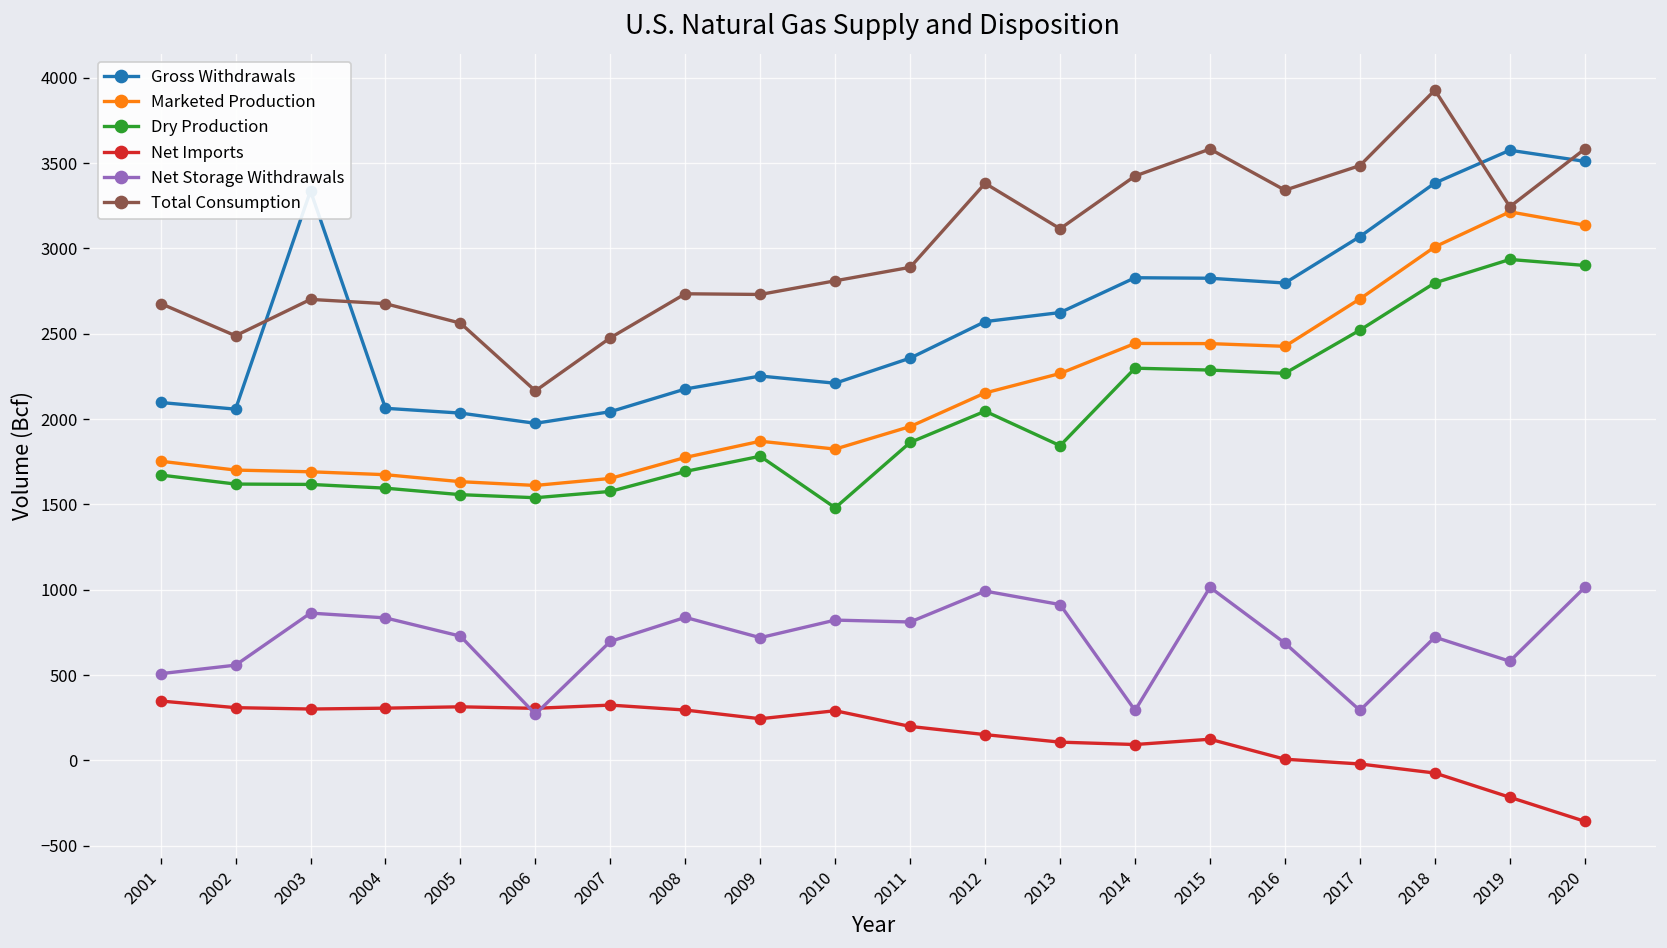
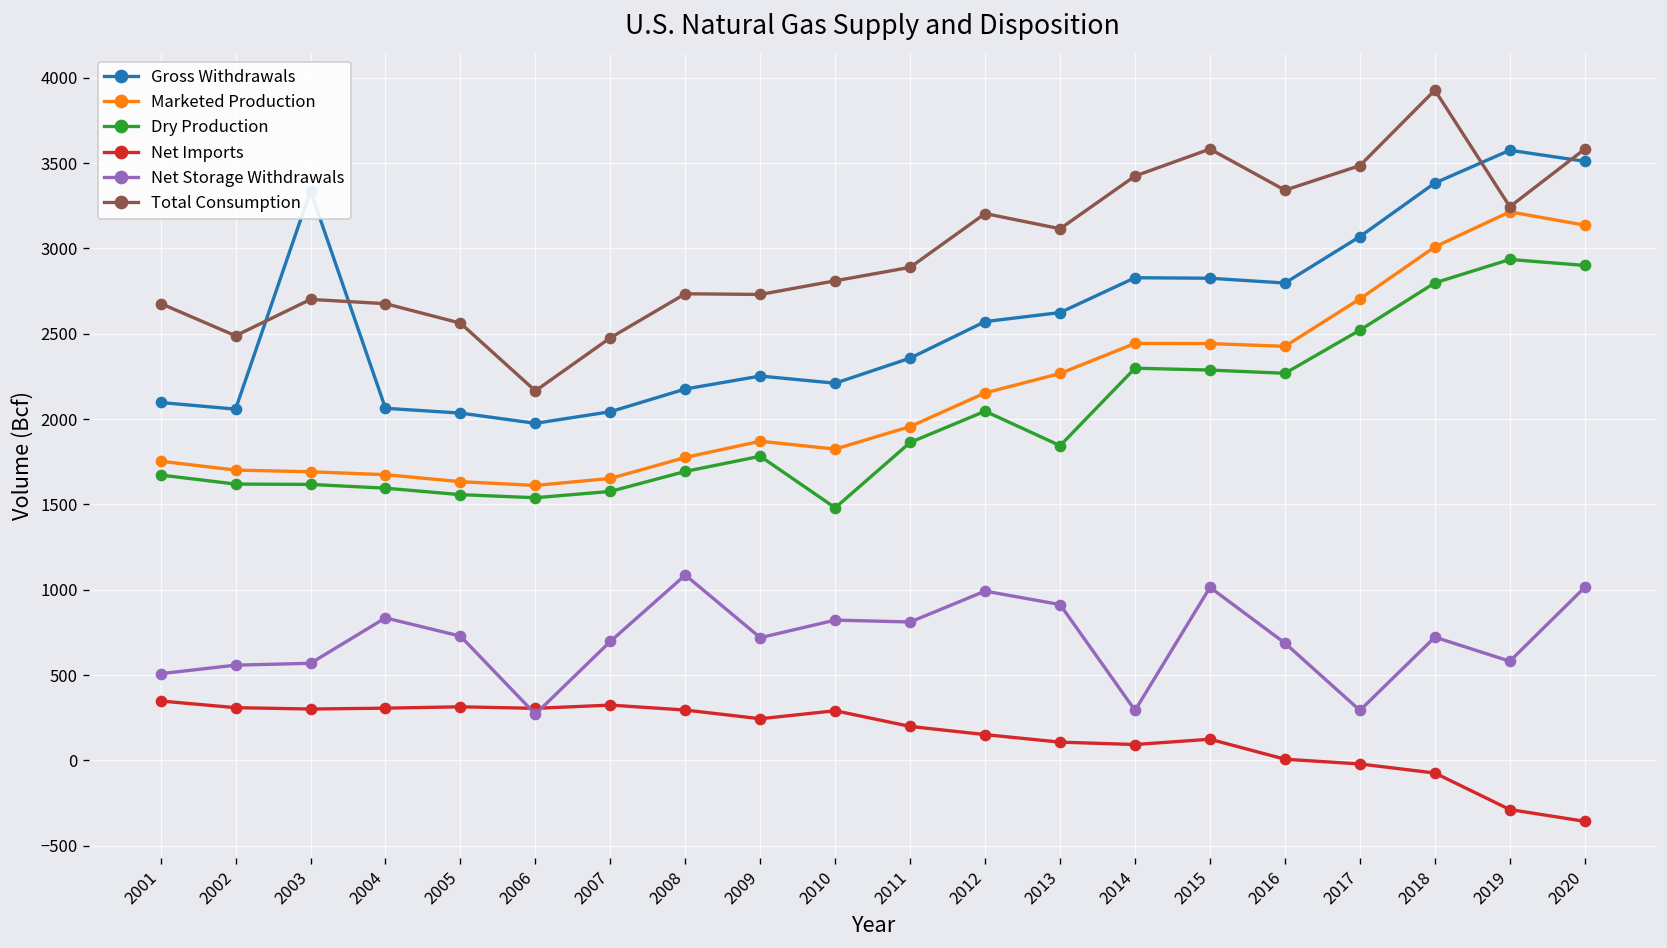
  {
    "Gross Withdrawals": {
      "2001": 2100,
      "2002": 2060,
      "2004": 2060,
      "2005": 2040,
      "2006": 1980,
      "2007": 2040,
      "2008": 2180,
      "2009": 2250,
      "2010": 2210,
      "2011": 2360,
      "2012": 2570,
      "2013": 2620,
      "2014": 2830,
      "2015": 2830,
      "2016": 2800,
      "2017": 3070,
      "2018": 3380,
      "2019": 3580,
      "2020": 3510
    },
    "Marketed Production": {
      "2001": 1750,
      "2002": 1700,
      "2003": 1690,
      "2004": 1670,
      "2005": 1630,
      "2006": 1610,
      "2007": 1650,
      "2008": 1780,
      "2009": 1870,
      "2010": 1820,
      "2011": 1960,
      "2012": 2150,
      "2013": 2270,
      "2014": 2440,
      "2015": 2440,
      "2016": 2430,
      "2017": 2700,
      "2018": 3010,
      "2019": 3210,
      "2020": 3140
    },
    "Dry Production": {
      "2001": 1670,
      "2002": 1620,
      "2003": 1620,
      "2004": 1600,
      "2005": 1560,
      "2006": 1540,
      "2007": 1580,
      "2008": 1690,
      "2009": 1780,
      "2010": 1480,
      "2011": 1860,
      "2012": 2050,
      "2013": 1840,
      "2014": 2300,
      "2015": 2290,
      "2016": 2270,
      "2017": 2520,
      "2018": 2800,
      "2019": 2940,
      "2020": 2900
    },
    "Net Imports": {
      "2001": 350,
      "2002": 310,
      "2003": 300,
      "2004": 310,
      "2005": 310,
      "2006": 310,
      "2007": 320,
      "2008": 300,
      "2009": 240,
      "2010": 290,
      "2011": 200,
      "2012": 150,
      "2013": 110,
      "2014": 90,
      "2015": 120,
      "2016": 10,
      "2017": -20,
      "2018": -70,
-     "2019": -220,
+     "2019": -290,
      "2020": -360
    },
    "Net Storage Withdrawals": {
      "2001": 510,
      "2002": 560,
-     "2003": 860,
+     "2003": 570,
      "2004": 840,
      "2005": 730,
      "2006": 270,
      "2007": 700,
-     "2008": 840,
+     "2008": 1090,
      "2009": 720,
      "2010": 820,
      "2011": 810,
      "2012": 990,
      "2013": 910,
      "2014": 290,
      "2015": 1010,
      "2016": 690,
      "2017": 290,
      "2018": 720,
      "2019": 580,
      "2020": 1010
    },
    "Total Consumption": {
      "2001": 2680,
      "2002": 2490,
      "2003": 2700,
      "2004": 2680,
      "2005": 2560,
      "2006": 2170,
      "2007": 2480,
      "2008": 2730,
      "2009": 2730,
      "2010": 2810,
      "2011": 2890,
-     "2012": 3380,
+     "2012": 3200,
      "2013": 3120,
      "2014": 3420,
      "2015": 3580,
      "2016": 3340,
      "2017": 3490,
      "2018": 3930,
      "2019": 3240,
      "2020": 3580
    }
  }
